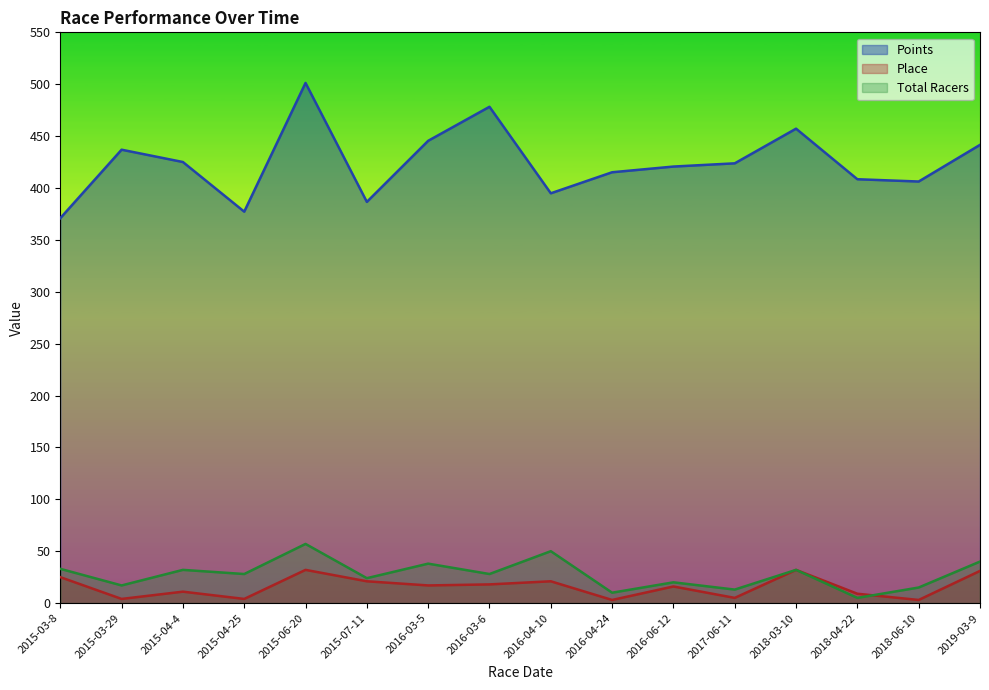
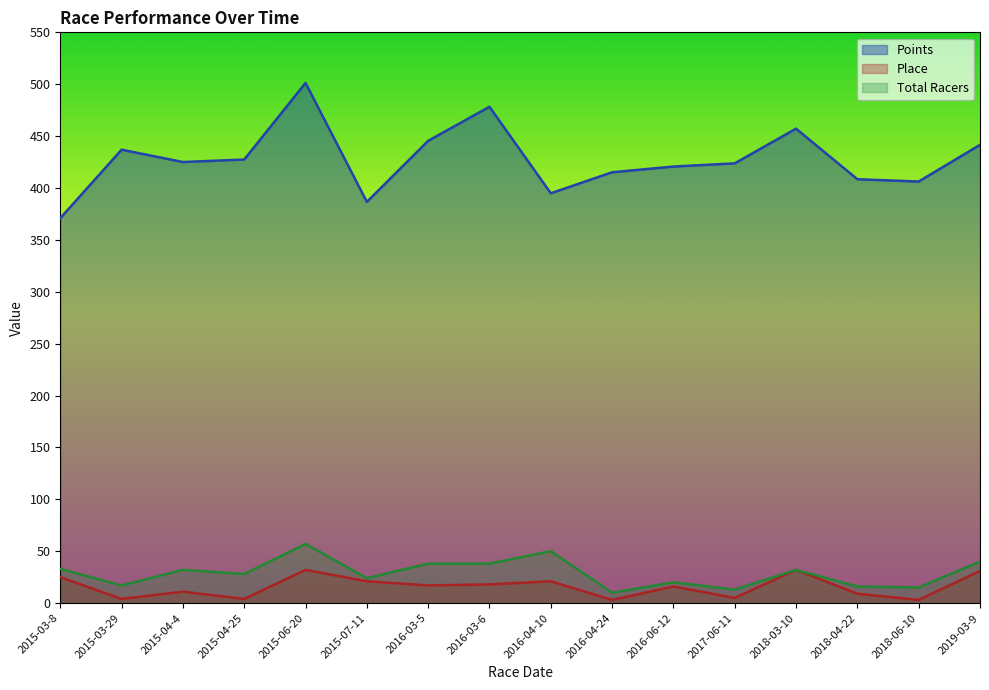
  {
    "Points": {
      "2015-03-8": 371,
      "2015-03-29": 437,
      "2015-04-4": 425,
-     "2015-04-25": 377,
+     "2015-04-25": 427,
      "2015-06-20": 501,
      "2015-07-11": 387,
      "2016-03-5": 445,
      "2016-03-6": 478,
      "2016-04-10": 395,
      "2016-04-24": 415,
      "2016-06-12": 421,
      "2017-06-11": 424,
      "2018-03-10": 457,
      "2018-04-22": 408,
      "2018-06-10": 406,
      "2019-03-9": 442
    },
    "Place": {
      "2015-03-8": 25,
      "2015-03-29": 4,
      "2015-04-4": 11,
      "2015-04-25": 4,
      "2015-06-20": 32,
      "2015-07-11": 21,
      "2016-03-5": 17,
      "2016-03-6": 18,
      "2016-04-10": 21,
      "2016-04-24": 3,
      "2016-06-12": 16,
      "2017-06-11": 5,
      "2018-04-22": 9,
      "2018-06-10": 3,
      "2019-03-9": 31
    },
    "Total Racers": {
      "2015-03-8": 33,
      "2015-03-29": 17,
      "2015-04-4": 32,
      "2015-04-25": 28,
      "2015-06-20": 57,
      "2015-07-11": 24,
      "2016-03-5": 38,
-     "2016-03-6": 28,
+     "2016-03-6": 38,
      "2016-04-10": 50,
      "2016-04-24": 10,
      "2016-06-12": 20,
      "2017-06-11": 13,
-     "2018-04-22": 5,
+     "2018-04-22": 16,
      "2018-06-10": 15,
      "2019-03-9": 40
    }
  }
